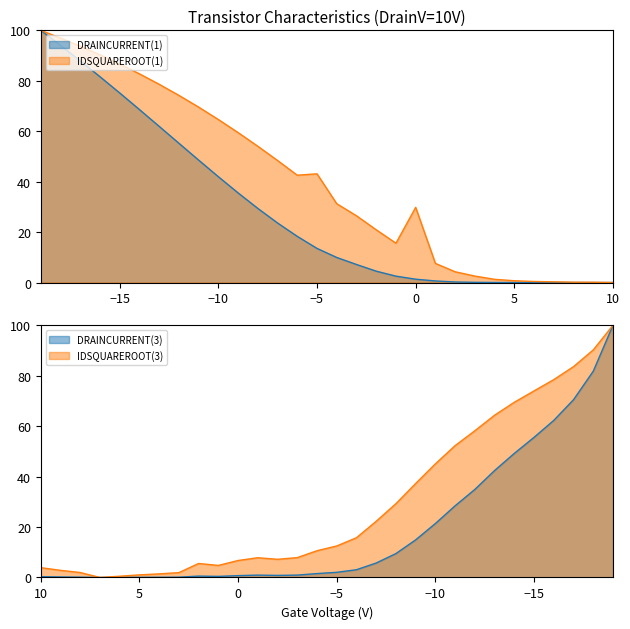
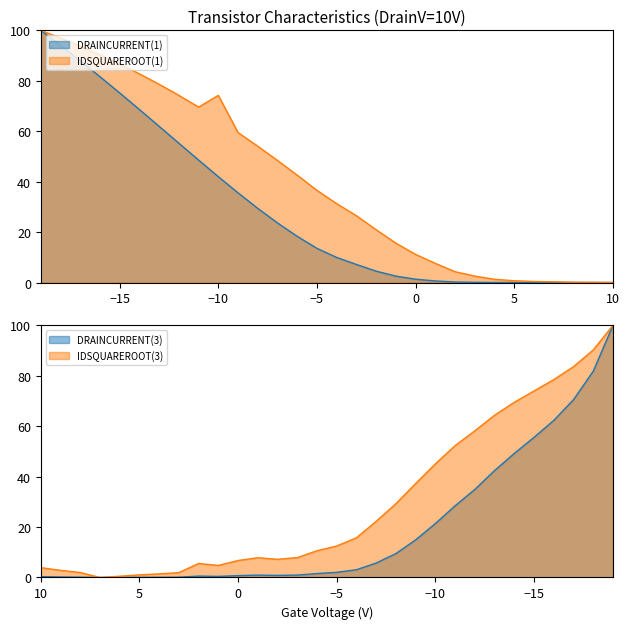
  {
    "Transistor Characteristics (DrainV=10V)": {
      "DRAINCURRENT(1)": {
        "−15": 75,
        "−10": 42,
        "−5": 14,
        "0": 1
      },
      "IDSQUAREROOT(1)": {
-       "−10": 65,
-       "−5": 43,
-       "0": 30
+       "−10": 74,
+       "−5": 37,
+       "0": 11
      }
    }
  }
